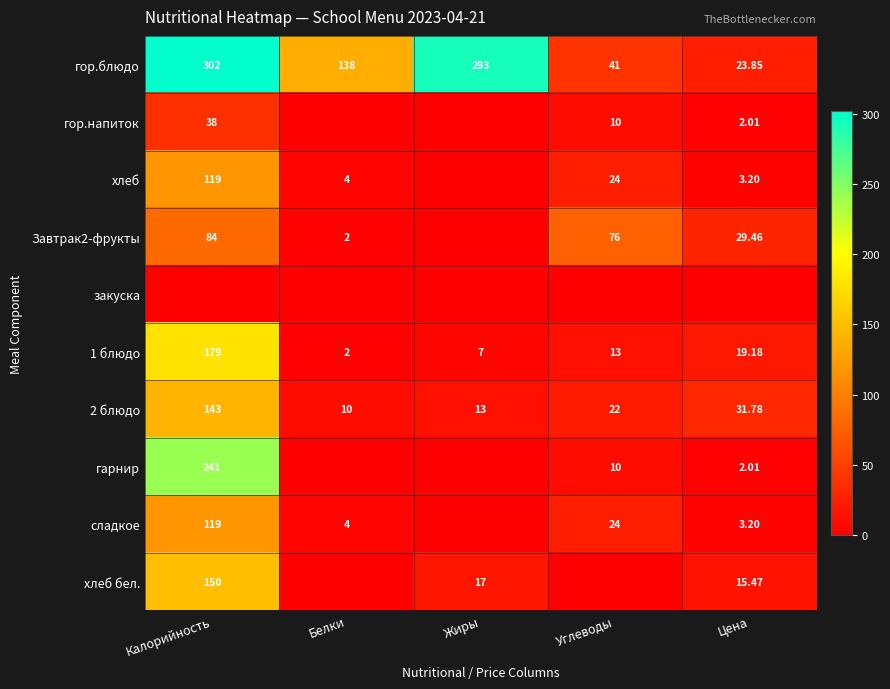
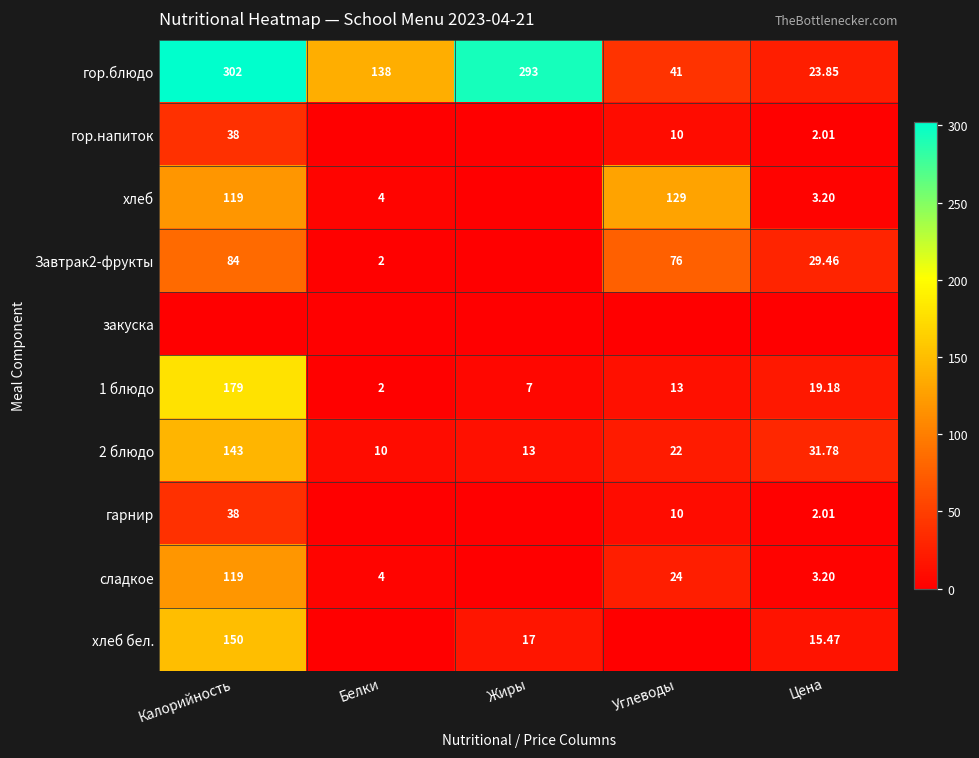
  {
    "гор.блюдо": {
      "Калорийность": 302,
      "Белки": 138,
      "Жиры": 293,
      "Углеводы": 41,
      "Цена": 23.85
    },
    "гор.напиток": {
      "Калорийность": 38,
      "Углеводы": 10,
      "Цена": 2.01
    },
    "хлеб": {
      "Калорийность": 119,
      "Белки": 4,
-     "Углеводы": 24,
+     "Углеводы": 129,
      "Цена": 3.20
    },
    "Завтрак2-фрукты": {
      "Калорийность": 84,
      "Белки": 2,
      "Углеводы": 76,
      "Цена": 29.46
    },
    "1 блюдо": {
      "Калорийность": 179,
      "Белки": 2,
      "Жиры": 7,
      "Углеводы": 13,
      "Цена": 19.18
    },
    "2 блюдо": {
      "Калорийность": 143,
      "Белки": 10,
      "Жиры": 13,
      "Углеводы": 22,
      "Цена": 31.78
    },
    "гарнир": {
-     "Калорийность": 241,
+     "Калорийность": 38,
      "Углеводы": 10,
      "Цена": 2.01
    },
    "сладкое": {
      "Калорийность": 119,
      "Белки": 4,
      "Углеводы": 24,
      "Цена": 3.20
    },
    "хлеб бел.": {
      "Калорийность": 150,
      "Жиры": 17,
      "Цена": 15.47
    }
  }
